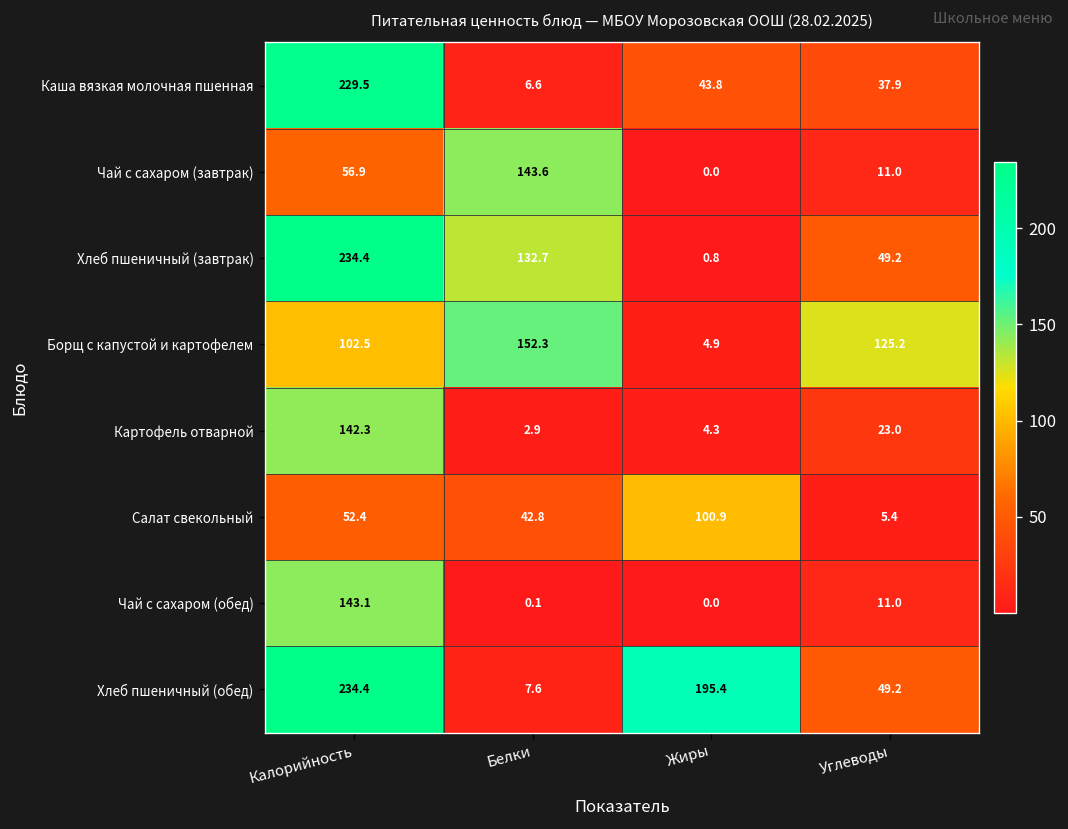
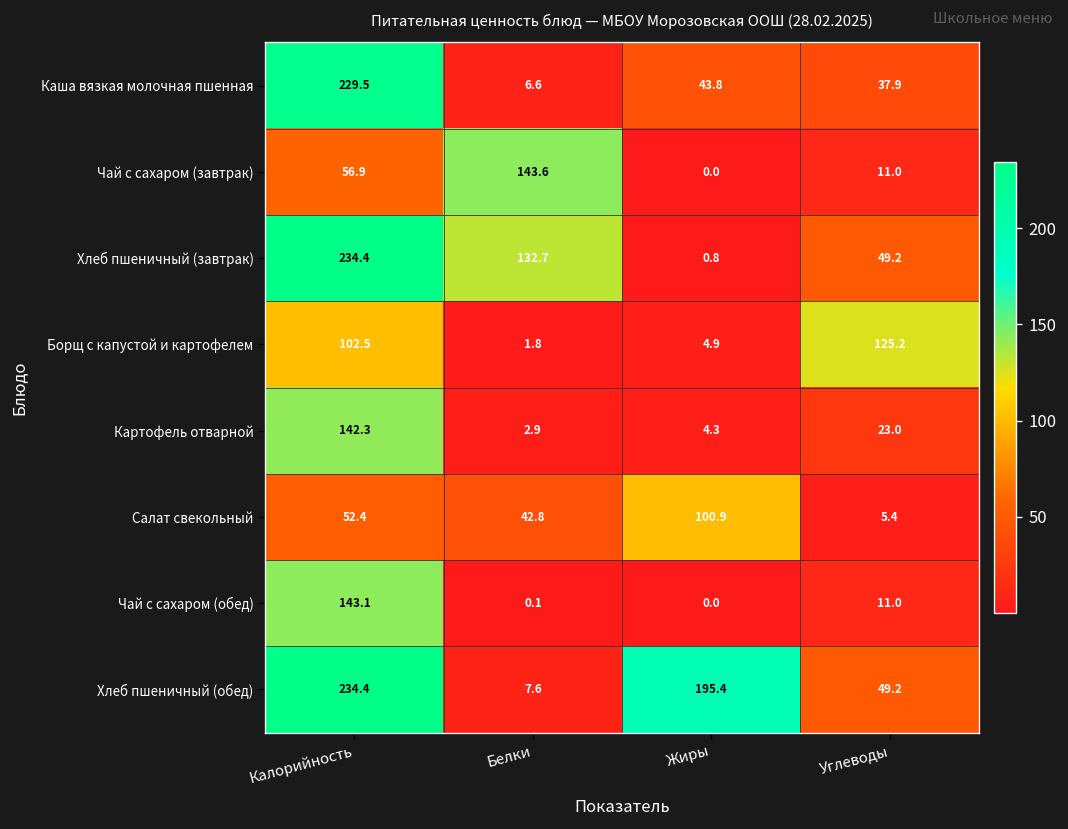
  {
    "Каша вязкая молочная пшенная": {
      "Калорийность": 229.5,
      "Белки": 6.6,
      "Жиры": 43.8,
      "Углеводы": 37.9
    },
    "Чай с сахаром (завтрак)": {
      "Калорийность": 56.9,
      "Белки": 143.6,
      "Жиры": 0.0,
      "Углеводы": 11.0
    },
    "Хлеб пшеничный (завтрак)": {
      "Калорийность": 234.4,
      "Белки": 132.7,
      "Жиры": 0.8,
      "Углеводы": 49.2
    },
    "Борщ с капустой и картофелем": {
      "Калорийность": 102.5,
-     "Белки": 152.3,
+     "Белки": 1.8,
      "Жиры": 4.9,
      "Углеводы": 125.2
    },
    "Картофель отварной": {
      "Калорийность": 142.3,
      "Белки": 2.9,
      "Жиры": 4.3,
      "Углеводы": 23.0
    },
    "Салат свекольный": {
      "Калорийность": 52.4,
      "Белки": 42.8,
      "Жиры": 100.9,
      "Углеводы": 5.4
    },
    "Чай с сахаром (обед)": {
      "Калорийность": 143.1,
      "Белки": 0.1,
      "Жиры": 0.0,
      "Углеводы": 11.0
    },
    "Хлеб пшеничный (обед)": {
      "Калорийность": 234.4,
      "Белки": 7.6,
      "Жиры": 195.4,
      "Углеводы": 49.2
    }
  }
